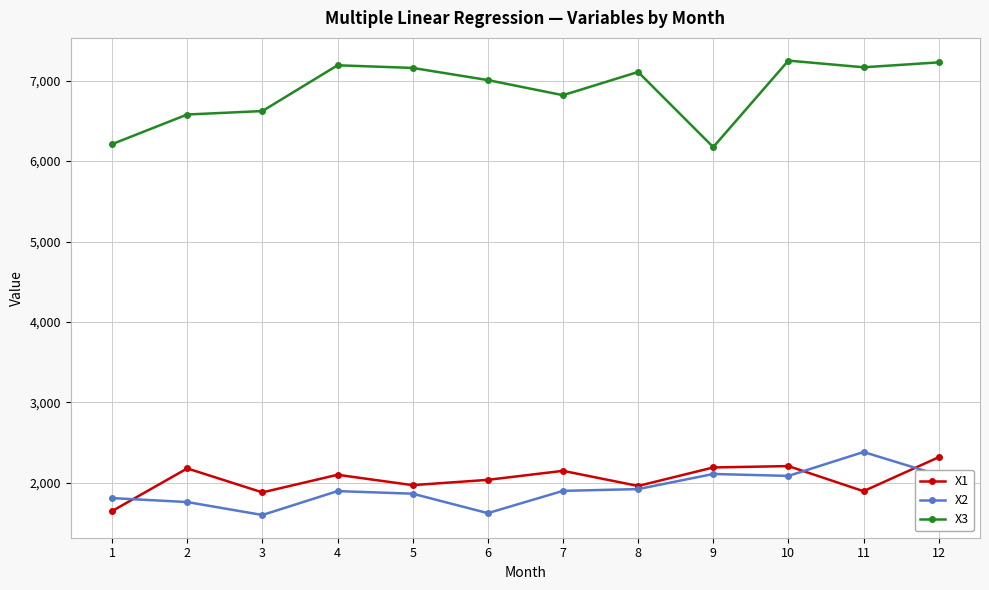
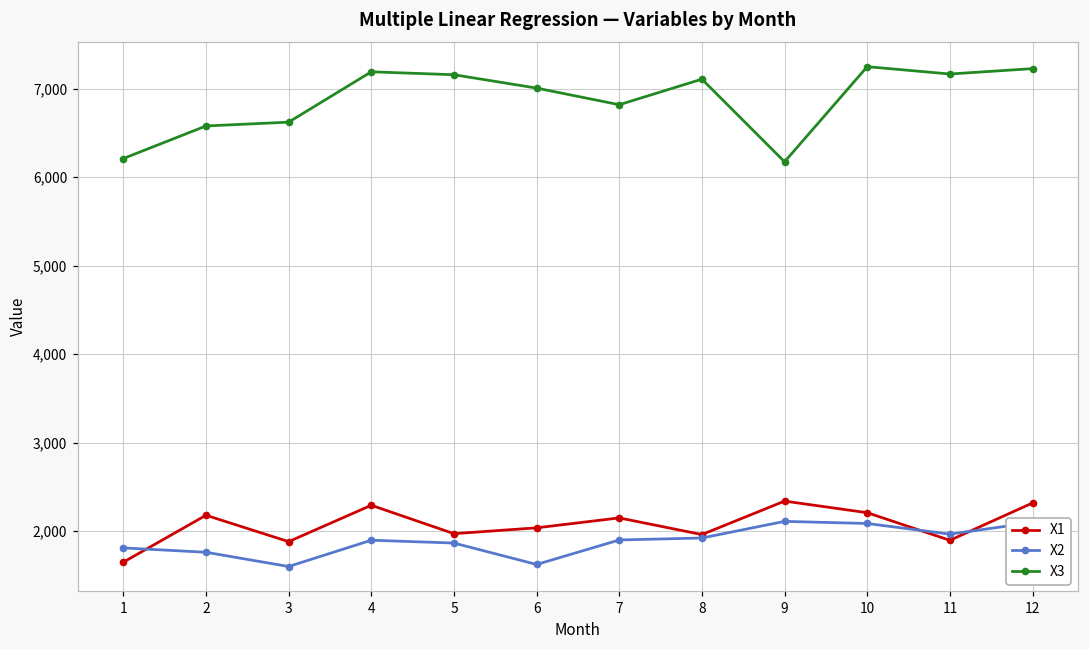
  {
    "X1": {
      "1": "1,700",
      "2": "2,200",
      "3": "1,900",
-     "4": "2,100",
+     "4": "2,300",
      "5": "2,000",
      "6": "2,000",
      "7": "2,200",
      "8": "2,000",
-     "9": "2,200",
+     "9": "2,300",
      "10": "2,200",
      "11": "1,900",
      "12": "2,300"
    },
    "X2": {
      "1": "1,800",
      "2": "1,800",
      "3": "1,600",
      "4": "1,900",
      "5": "1,900",
      "6": "1,600",
      "7": "1,900",
      "8": "1,900",
      "9": "2,100",
      "10": "2,100",
-     "11": "2,400"
+     "11": "2,000"
    },
    "X3": {
      "1": "6,200",
      "2": "6,600",
      "3": "6,600",
      "4": "7,200",
      "5": "7,200",
      "6": "7,000",
      "7": "6,800",
      "8": "7,100",
      "9": "6,200",
      "10": "7,200",
      "11": "7,200",
      "12": "7,200"
    }
  }
